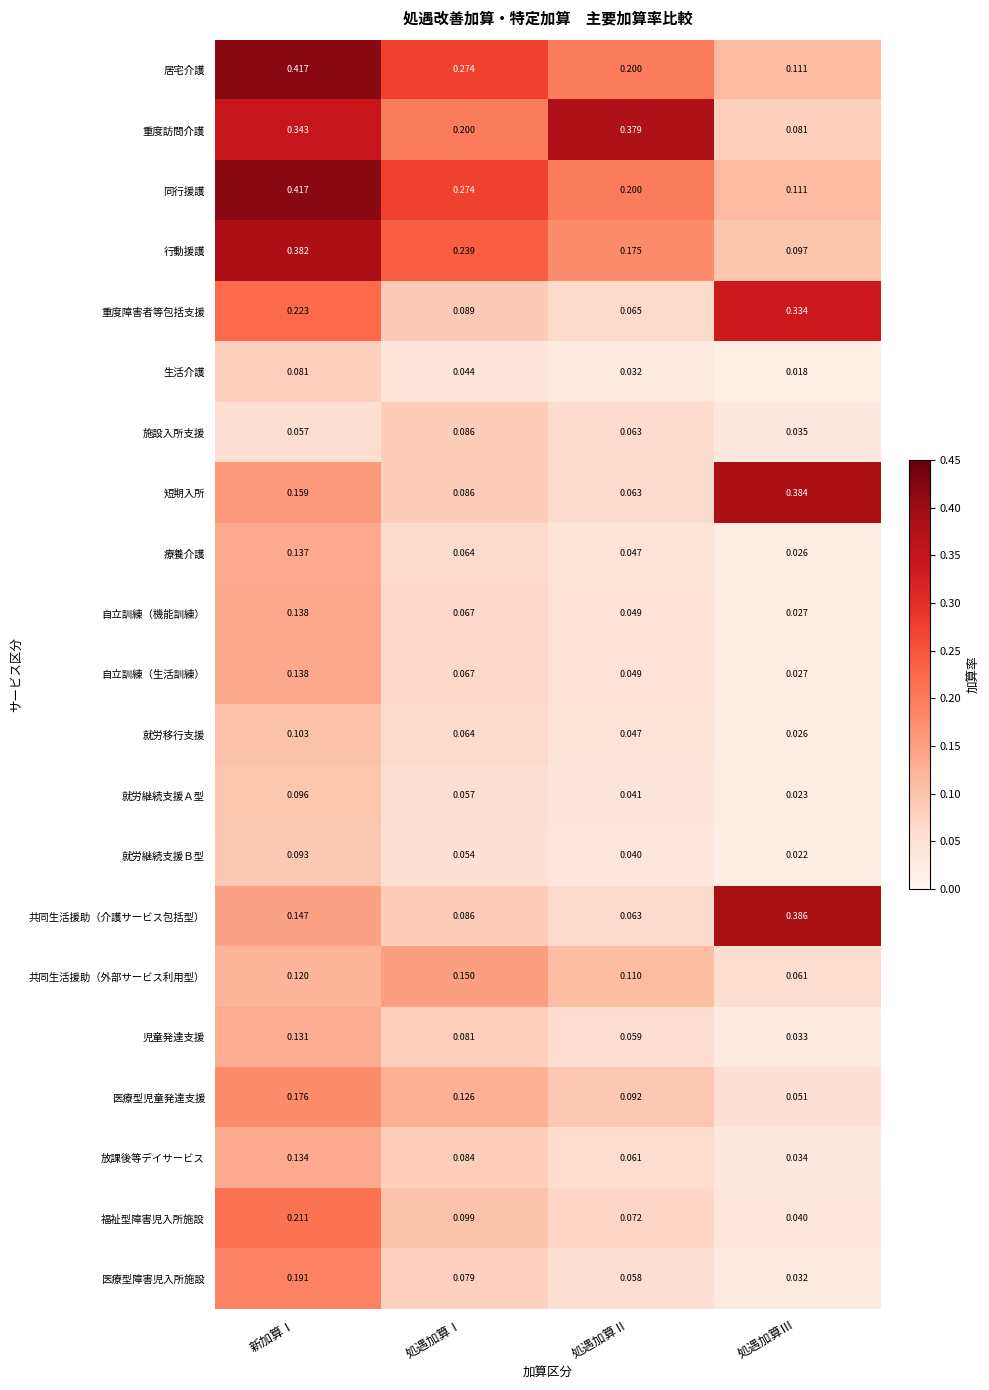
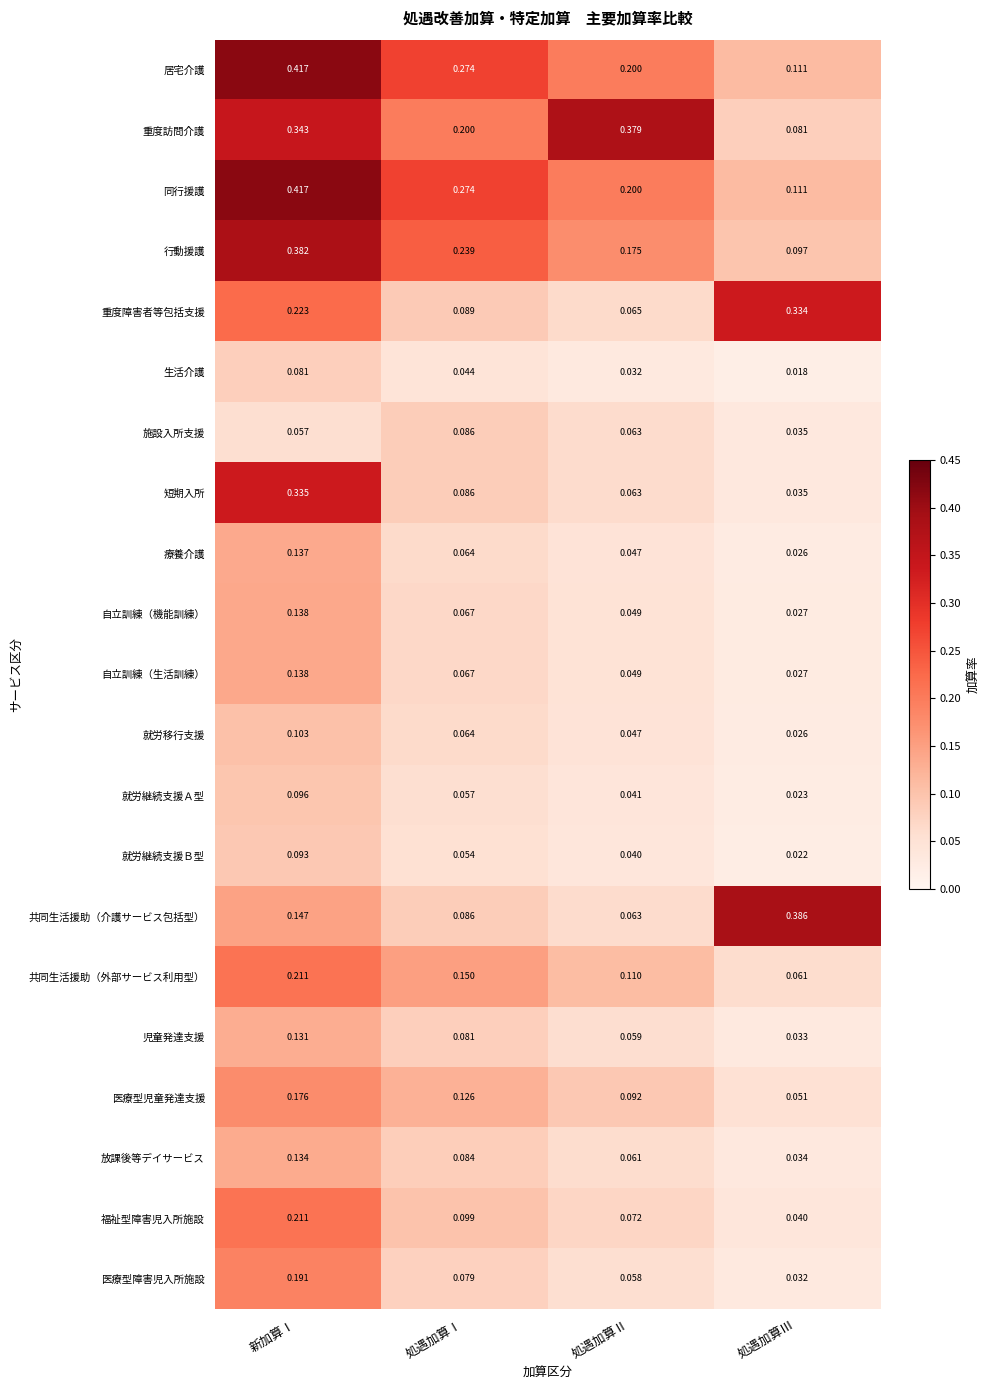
  {
    "居宅介護": {
      "新加算Ⅰ": 0.417,
      "処遇加算Ⅰ": 0.274,
      "処遇加算Ⅱ": 0.200,
      "処遇加算Ⅲ": 0.111
    },
    "重度訪問介護": {
      "新加算Ⅰ": 0.343,
      "処遇加算Ⅰ": 0.200,
      "処遇加算Ⅱ": 0.379,
      "処遇加算Ⅲ": 0.081
    },
    "同行援護": {
      "新加算Ⅰ": 0.417,
      "処遇加算Ⅰ": 0.274,
      "処遇加算Ⅱ": 0.200,
      "処遇加算Ⅲ": 0.111
    },
    "行動援護": {
      "新加算Ⅰ": 0.382,
      "処遇加算Ⅰ": 0.239,
      "処遇加算Ⅱ": 0.175,
      "処遇加算Ⅲ": 0.097
    },
    "重度障害者等包括支援": {
      "新加算Ⅰ": 0.223,
      "処遇加算Ⅰ": 0.089,
      "処遇加算Ⅱ": 0.065,
      "処遇加算Ⅲ": 0.334
    },
    "生活介護": {
      "新加算Ⅰ": 0.081,
      "処遇加算Ⅰ": 0.044,
      "処遇加算Ⅱ": 0.032,
      "処遇加算Ⅲ": 0.018
    },
    "施設入所支援": {
      "新加算Ⅰ": 0.057,
      "処遇加算Ⅰ": 0.086,
      "処遇加算Ⅱ": 0.063,
      "処遇加算Ⅲ": 0.035
    },
    "短期入所": {
-     "新加算Ⅰ": 0.159,
+     "新加算Ⅰ": 0.335,
      "処遇加算Ⅰ": 0.086,
      "処遇加算Ⅱ": 0.063,
-     "処遇加算Ⅲ": 0.384
+     "処遇加算Ⅲ": 0.035
    },
    "療養介護": {
      "新加算Ⅰ": 0.137,
      "処遇加算Ⅰ": 0.064,
      "処遇加算Ⅱ": 0.047,
      "処遇加算Ⅲ": 0.026
    },
    "自立訓練（機能訓練）": {
      "新加算Ⅰ": 0.138,
      "処遇加算Ⅰ": 0.067,
      "処遇加算Ⅱ": 0.049,
      "処遇加算Ⅲ": 0.027
    },
    "自立訓練（生活訓練）": {
      "新加算Ⅰ": 0.138,
      "処遇加算Ⅰ": 0.067,
      "処遇加算Ⅱ": 0.049,
      "処遇加算Ⅲ": 0.027
    },
    "就労移行支援": {
      "新加算Ⅰ": 0.103,
      "処遇加算Ⅰ": 0.064,
      "処遇加算Ⅱ": 0.047,
      "処遇加算Ⅲ": 0.026
    },
    "就労継続支援Ａ型": {
      "新加算Ⅰ": 0.096,
      "処遇加算Ⅰ": 0.057,
      "処遇加算Ⅱ": 0.041,
      "処遇加算Ⅲ": 0.023
    },
    "就労継続支援Ｂ型": {
      "新加算Ⅰ": 0.093,
      "処遇加算Ⅰ": 0.054,
      "処遇加算Ⅱ": 0.040,
      "処遇加算Ⅲ": 0.022
    },
    "共同生活援助（介護サービス包括型）": {
      "新加算Ⅰ": 0.147,
      "処遇加算Ⅰ": 0.086,
      "処遇加算Ⅱ": 0.063,
      "処遇加算Ⅲ": 0.386
    },
    "共同生活援助（外部サービス利用型）": {
-     "新加算Ⅰ": 0.120,
+     "新加算Ⅰ": 0.211,
      "処遇加算Ⅰ": 0.150,
      "処遇加算Ⅱ": 0.110,
      "処遇加算Ⅲ": 0.061
    },
    "児童発達支援": {
      "新加算Ⅰ": 0.131,
      "処遇加算Ⅰ": 0.081,
      "処遇加算Ⅱ": 0.059,
      "処遇加算Ⅲ": 0.033
    },
    "医療型児童発達支援": {
      "新加算Ⅰ": 0.176,
      "処遇加算Ⅰ": 0.126,
      "処遇加算Ⅱ": 0.092,
      "処遇加算Ⅲ": 0.051
    },
    "放課後等デイサービス": {
      "新加算Ⅰ": 0.134,
      "処遇加算Ⅰ": 0.084,
      "処遇加算Ⅱ": 0.061,
      "処遇加算Ⅲ": 0.034
    },
    "福祉型障害児入所施設": {
      "新加算Ⅰ": 0.211,
      "処遇加算Ⅰ": 0.099,
      "処遇加算Ⅱ": 0.072,
      "処遇加算Ⅲ": 0.040
    },
    "医療型障害児入所施設": {
      "新加算Ⅰ": 0.191,
      "処遇加算Ⅰ": 0.079,
      "処遇加算Ⅱ": 0.058,
      "処遇加算Ⅲ": 0.032
    }
  }
